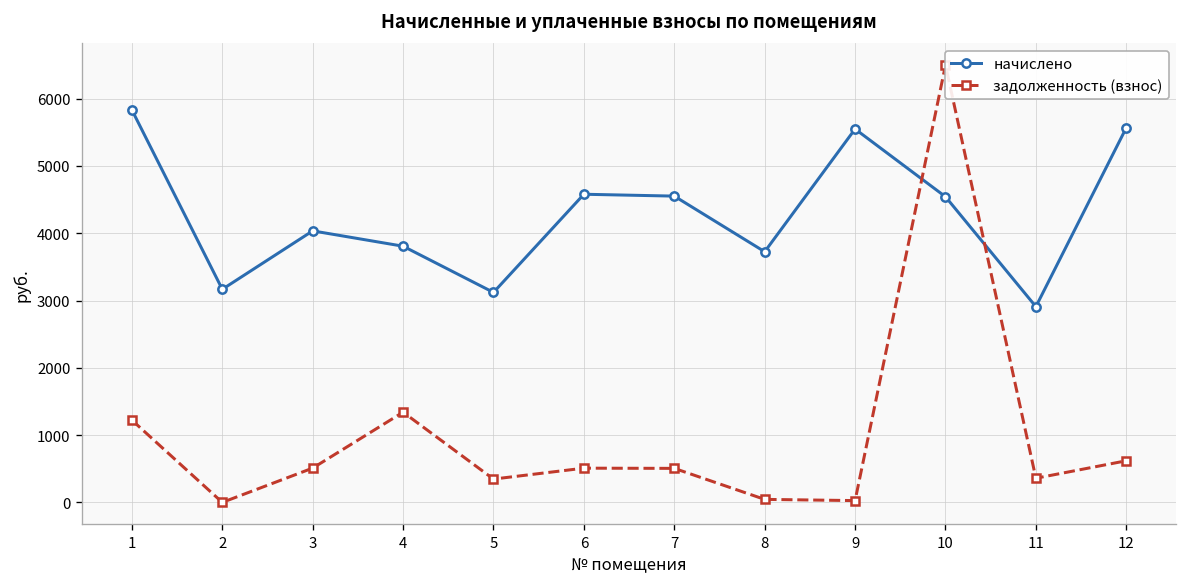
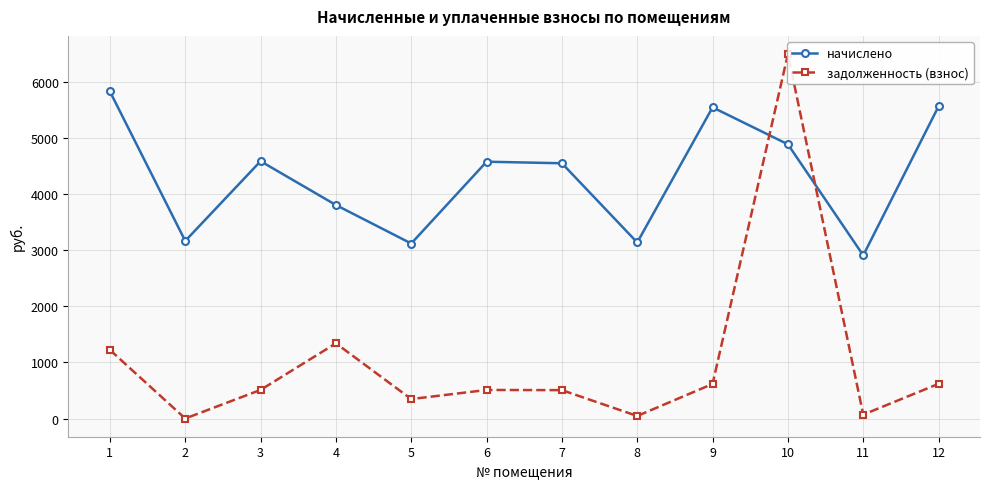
  {
    "начислено": {
      "1": 5800,
      "2": 3200,
-     "3": 4000,
+     "3": 4600,
      "4": 3800,
      "5": 3100,
      "6": 4600,
      "7": 4600,
-     "8": 3700,
+     "8": 3100,
      "9": 5500,
-     "10": 4500,
+     "10": 4900,
      "11": 2900,
      "12": 5600
    },
    "задолженность (взнос)": {
      "1": 1200,
      "2": 0,
      "3": 500,
      "4": 1300,
      "5": 300,
      "6": 500,
      "7": 500,
      "8": 0,
-     "9": 0,
-     "11": 400,
+     "9": 600,
+     "11": 100,
      "12": 600
    }
  }
